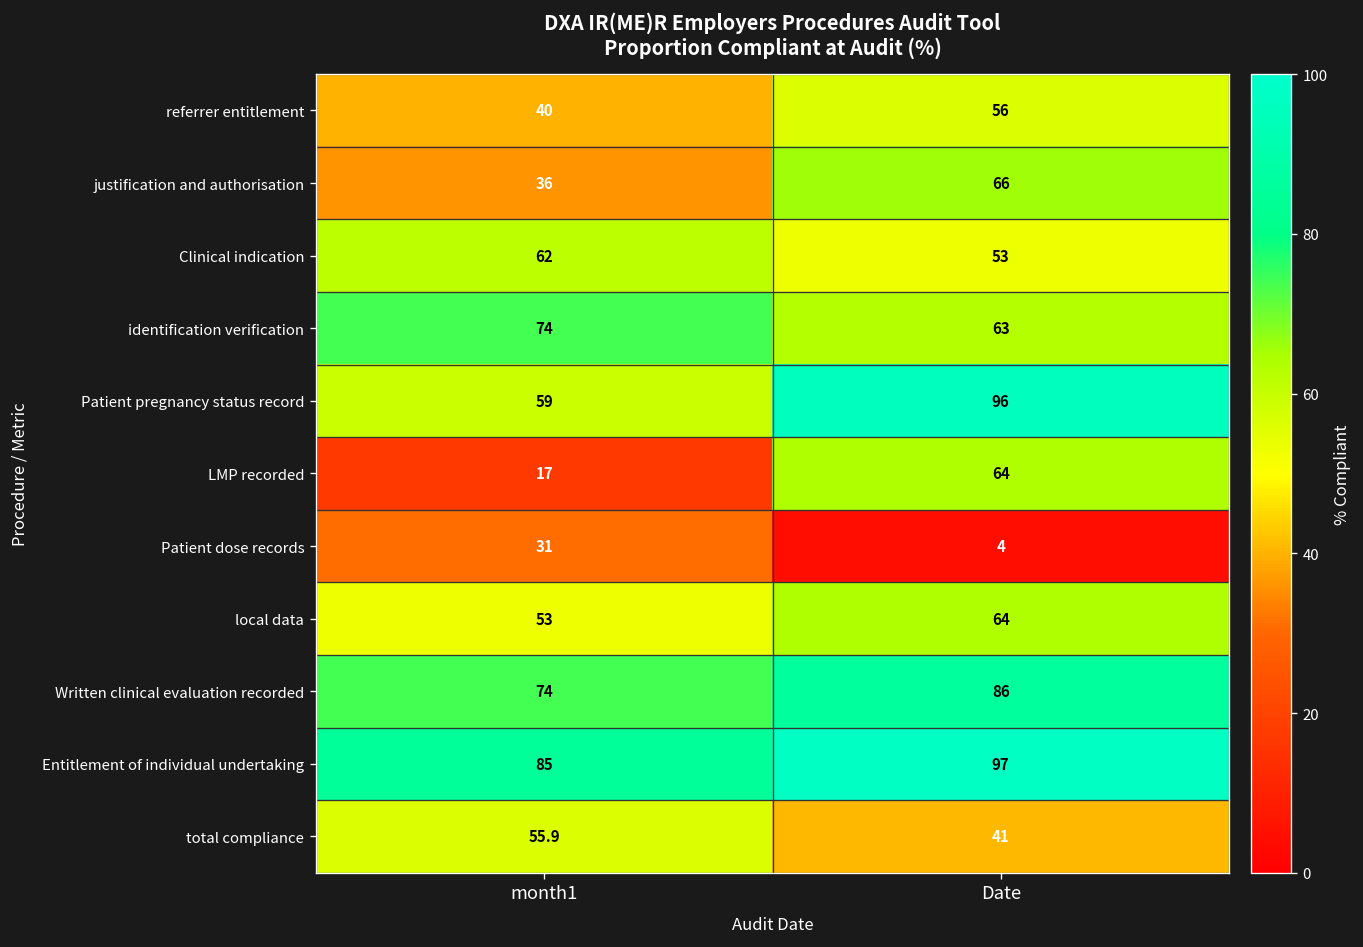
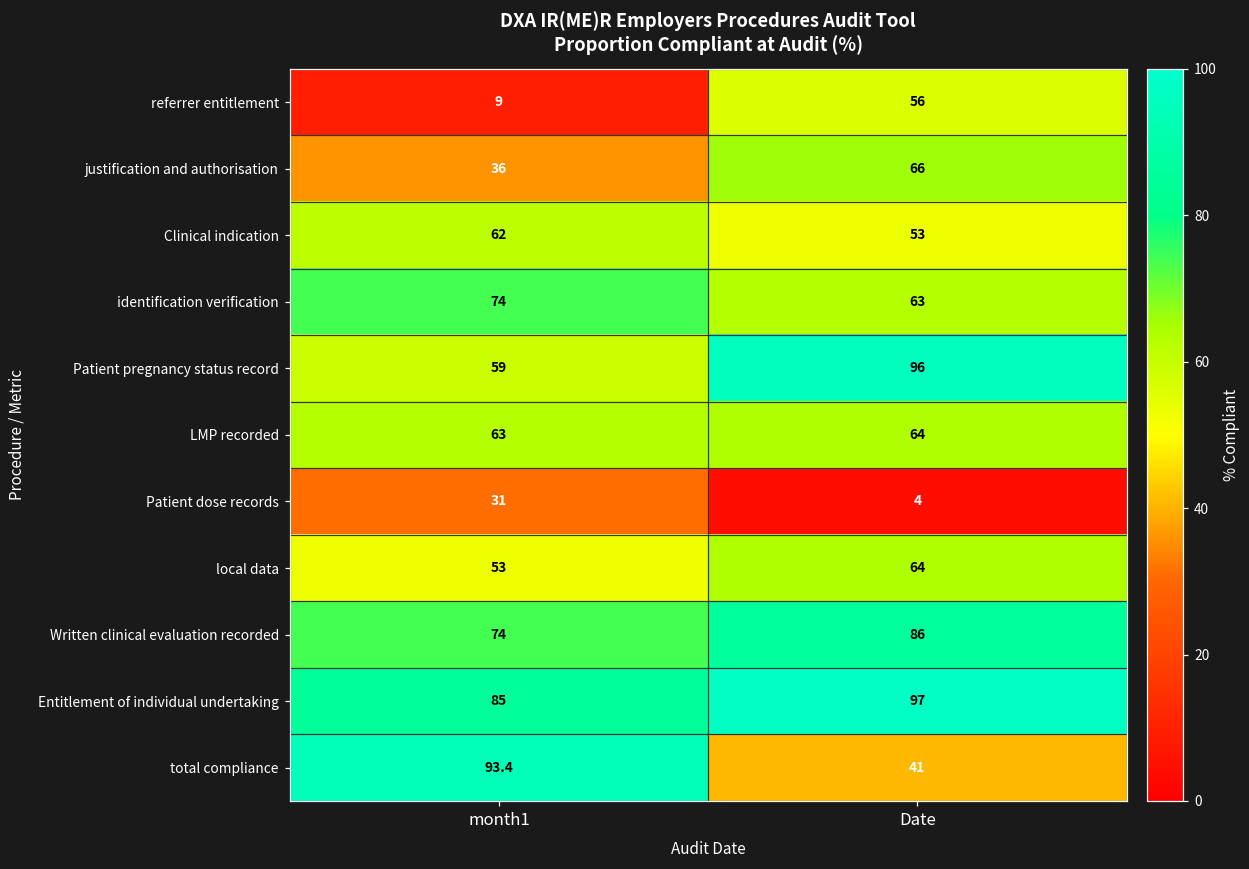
  {
    "referrer entitlement": {
-     "month1": 40,
+     "month1": 9,
      "Date": 56
    },
    "justification and authorisation": {
      "month1": 36,
      "Date": 66
    },
    "Clinical indication": {
      "month1": 62,
      "Date": 53
    },
    "identification verification": {
      "month1": 74,
      "Date": 63
    },
    "Patient pregnancy status record": {
      "month1": 59,
      "Date": 96
    },
    "LMP recorded": {
-     "month1": 17,
+     "month1": 63,
      "Date": 64
    },
    "Patient dose records": {
      "month1": 31,
      "Date": 4
    },
    "local data": {
      "month1": 53,
      "Date": 64
    },
    "Written clinical evaluation recorded": {
      "month1": 74,
      "Date": 86
    },
    "Entitlement of individual undertaking": {
      "month1": 85,
      "Date": 97
    },
    "total compliance": {
-     "month1": 55.9,
+     "month1": 93.4,
      "Date": 41
    }
  }
